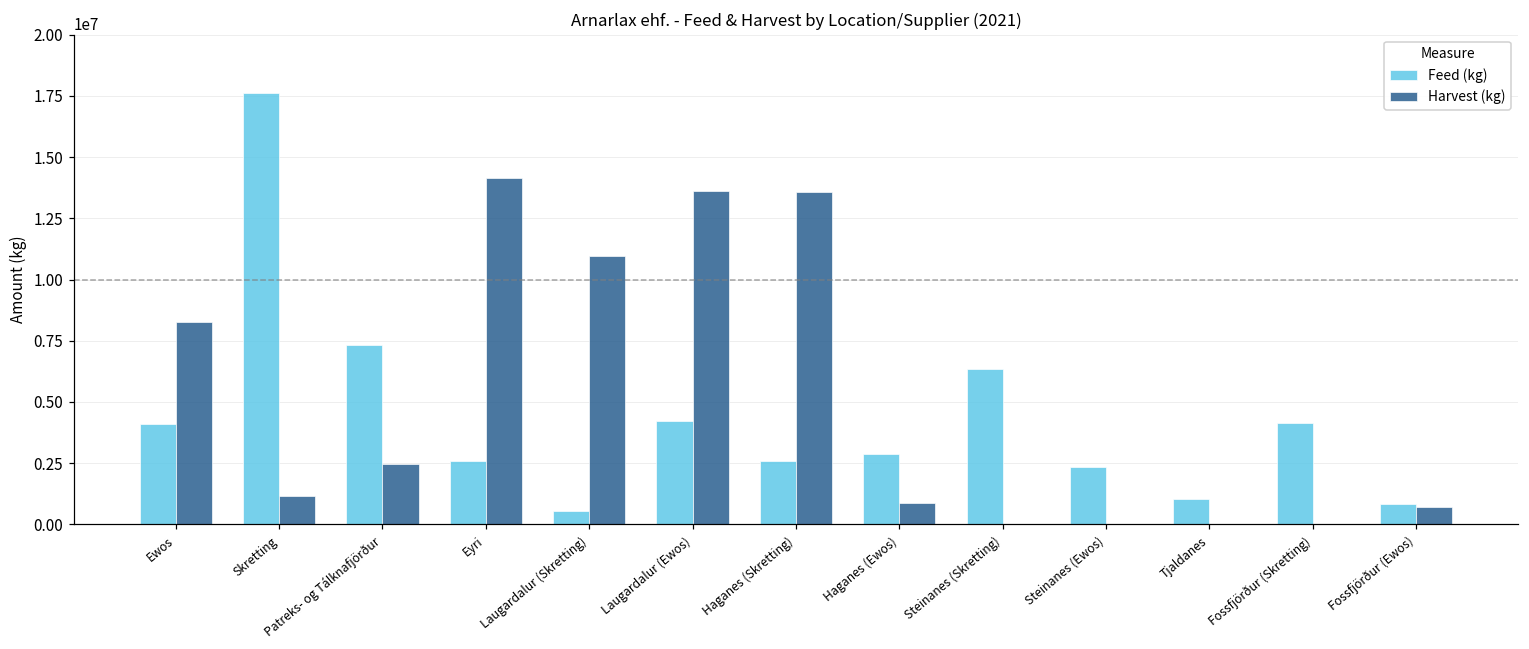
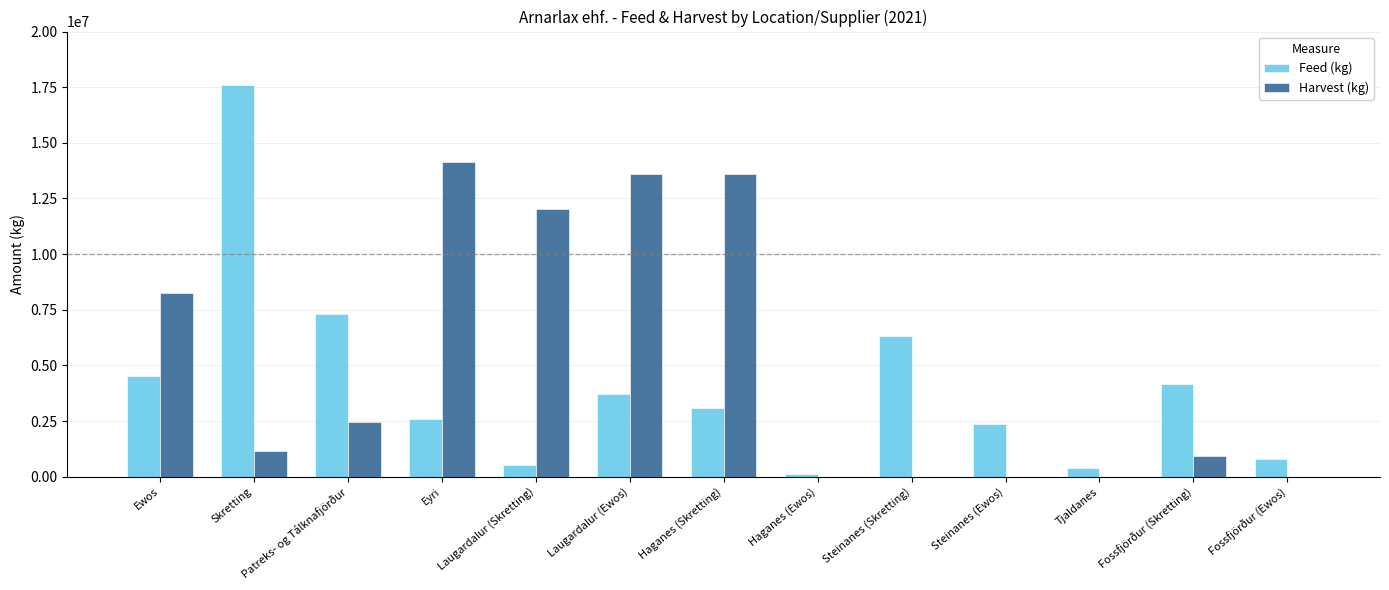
  {
    "Feed (kg)": {
-     "Ewos": 4100000,
+     "Ewos": 4500000,
      "Skretting": 17600000,
      "Patreks- og Tálknafjörður": 7300000,
      "Eyri": 2600000,
      "Laugardalur (Skretting)": 500000,
-     "Laugardalur (Ewos)": 4200000,
-     "Haganes (Skretting)": 2600000,
-     "Haganes (Ewos)": 2900000,
+     "Laugardalur (Ewos)": 3700000,
+     "Haganes (Skretting)": 3100000,
+     "Haganes (Ewos)": 100000,
      "Steinanes (Skretting)": 6300000,
      "Steinanes (Ewos)": 2400000,
-     "Tjaldanes": 1000000,
+     "Tjaldanes": 400000,
      "Fossfjörður (Skretting)": 4100000,
      "Fossfjörður (Ewos)": 800000
    },
    "Harvest (kg)": {
      "Ewos": 8300000,
      "Skretting": 1200000,
      "Patreks- og Tálknafjörður": 2500000,
      "Eyri": 14200000,
-     "Laugardalur (Skretting)": 11000000,
+     "Laugardalur (Skretting)": 12000000,
      "Laugardalur (Ewos)": 13600000,
      "Haganes (Skretting)": 13600000,
-     "Haganes (Ewos)": 900000,
+     "Haganes (Ewos)": 0,
      "Steinanes (Skretting)": 0,
      "Steinanes (Ewos)": 0,
      "Tjaldanes": 0,
-     "Fossfjörður (Skretting)": 0,
-     "Fossfjörður (Ewos)": 700000
+     "Fossfjörður (Skretting)": 900000,
+     "Fossfjörður (Ewos)": 0
    }
  }
